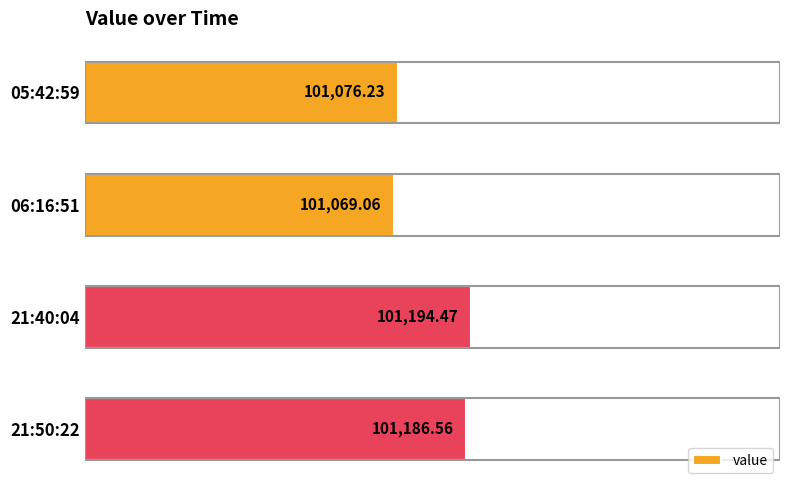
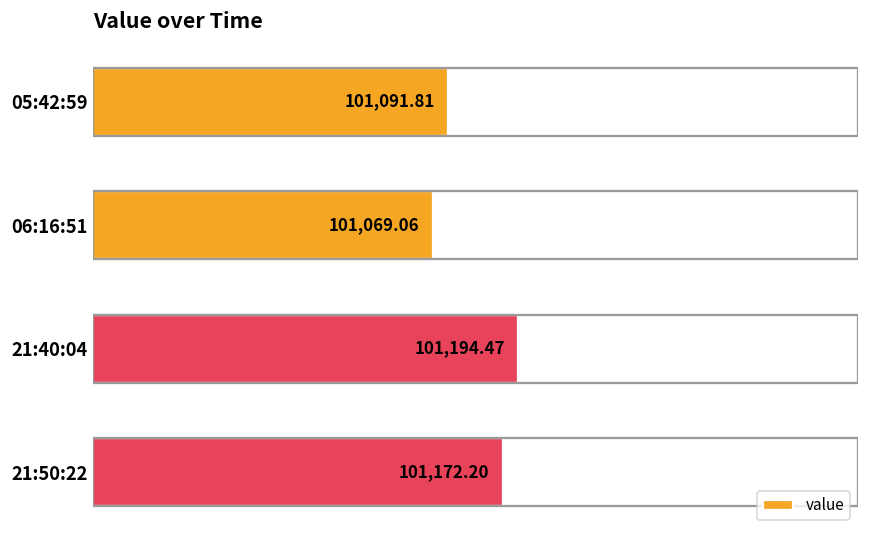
  {
-   "05:42:59": "101,076.23",
+   "05:42:59": "101,091.81",
    "06:16:51": "101,069.06",
    "21:40:04": "101,194.47",
-   "21:50:22": "101,186.56"
+   "21:50:22": "101,172.20"
  }
